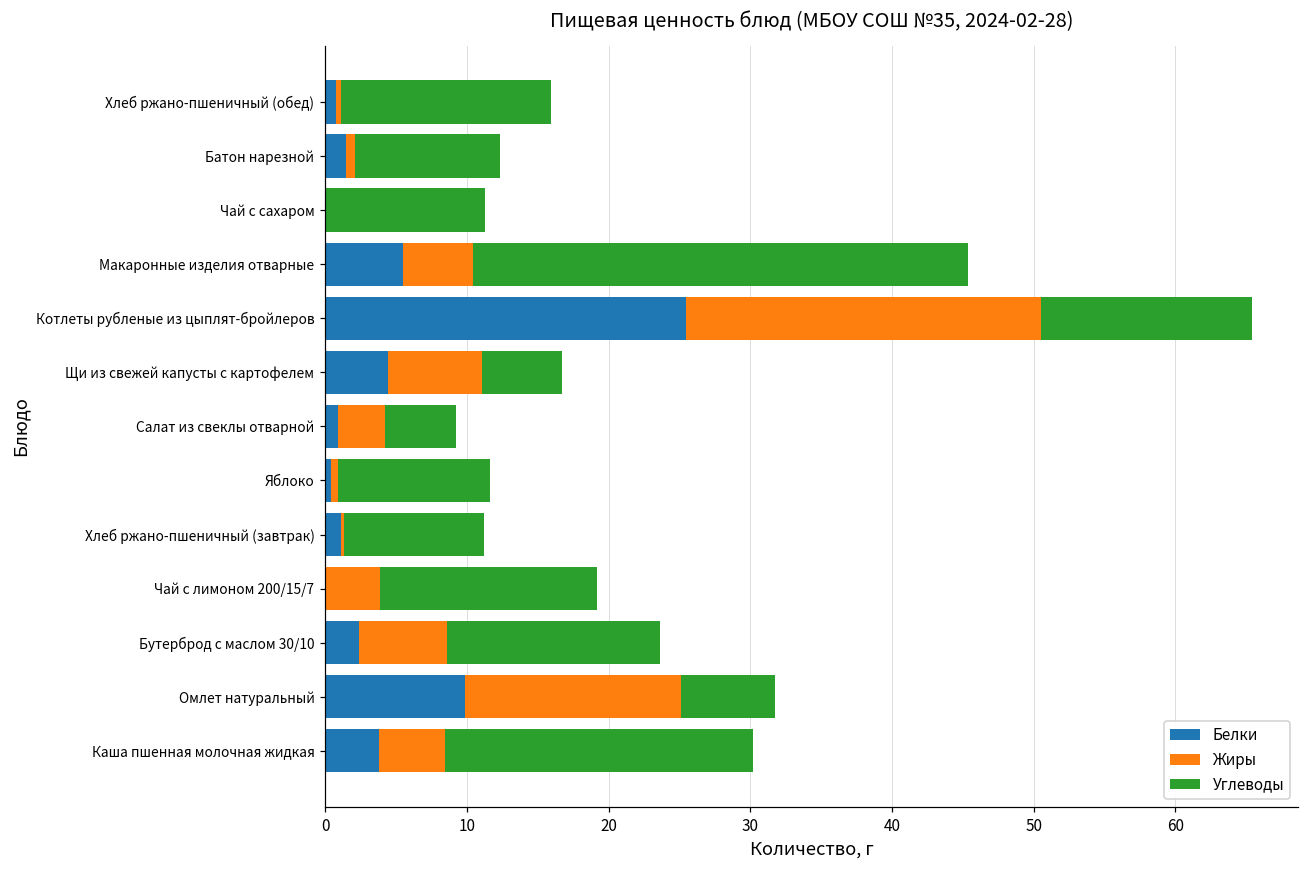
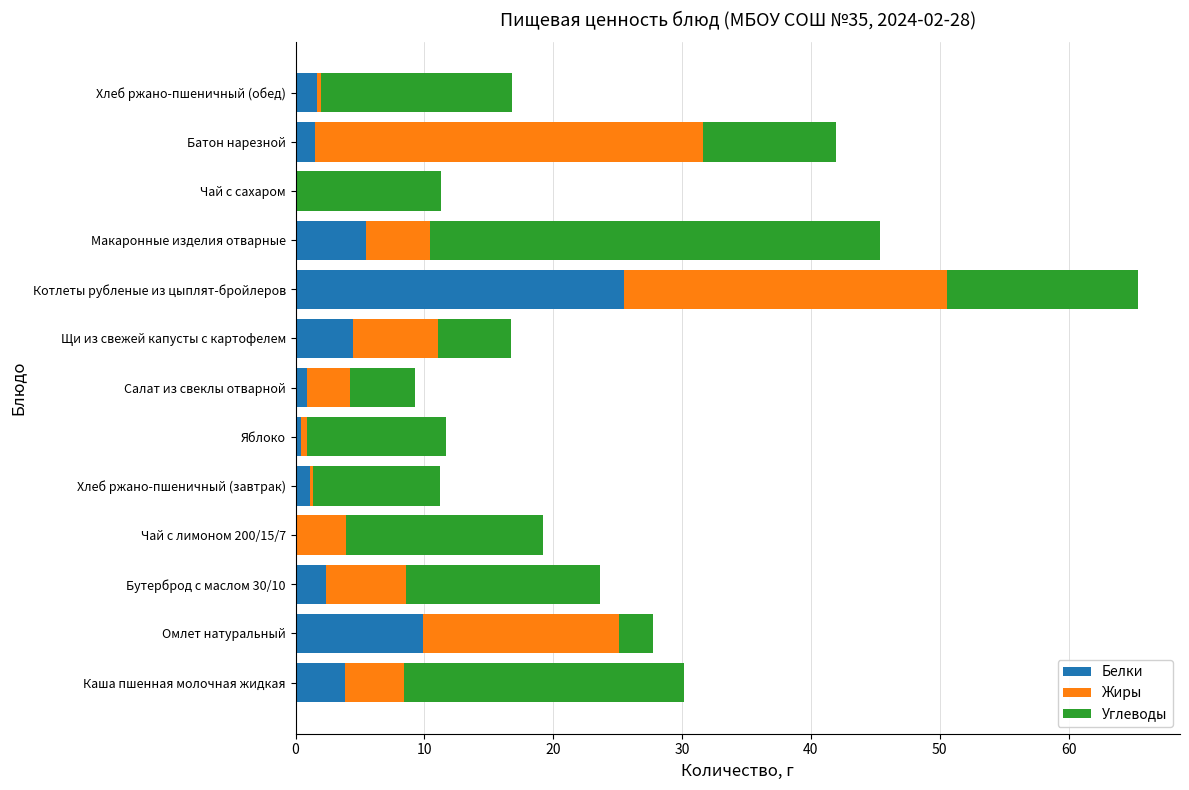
  {
    "Белки": {
-     "Хлеб ржано-пшеничный (обед)": 0.8,
+     "Хлеб ржано-пшеничный (обед)": 1.7,
      "Батон нарезной": 1.5,
      "Чай с сахаром": 0.0,
      "Макаронные изделия отварные": 5.5,
      "Котлеты рубленые из цыплят-бройлеров": 25.5,
      "Щи из свежей капусты с картофелем": 4.5,
      "Салат из свеклы отварной": 0.9,
      "Яблоко": 0.4,
      "Хлеб ржано-пшеничный (завтрак)": 1.1,
      "Бутерброд с маслом 30/10": 2.4,
      "Омлет натуральный": 9.9,
      "Каша пшенная молочная жидкая": 3.8
    },
    "Жиры": {
      "Хлеб ржано-пшеничный (обед)": 0.3,
-     "Батон нарезной": 0.6,
+     "Батон нарезной": 30.1,
      "Чай с сахаром": 0.0,
      "Макаронные изделия отварные": 5.0,
      "Котлеты рубленые из цыплят-бройлеров": 25.1,
      "Щи из свежей капусты с картофелем": 6.6,
      "Салат из свеклы отварной": 3.3,
      "Яблоко": 0.4,
      "Хлеб ржано-пшеничный (завтрак)": 0.2,
      "Чай с лимоном 200/15/7": 3.8,
      "Бутерброд с маслом 30/10": 6.2,
      "Омлет натуральный": 15.3,
      "Каша пшенная молочная жидкая": 4.6
    },
    "Углеводы": {
      "Хлеб ржано-пшеничный (обед)": 14.8,
      "Батон нарезной": 10.3,
      "Чай с сахаром": 11.3,
      "Макаронные изделия отварные": 34.9,
      "Котлеты рубленые из цыплят-бройлеров": 14.8,
      "Щи из свежей капусты с картофелем": 5.7,
      "Салат из свеклы отварной": 5.0,
      "Яблоко": 10.8,
      "Хлеб ржано-пшеничный (завтрак)": 9.9,
      "Чай с лимоном 200/15/7": 15.3,
      "Бутерброд с маслом 30/10": 15.0,
-     "Омлет натуральный": 6.6,
+     "Омлет натуральный": 2.6,
      "Каша пшенная молочная жидкая": 21.7
    }
  }
